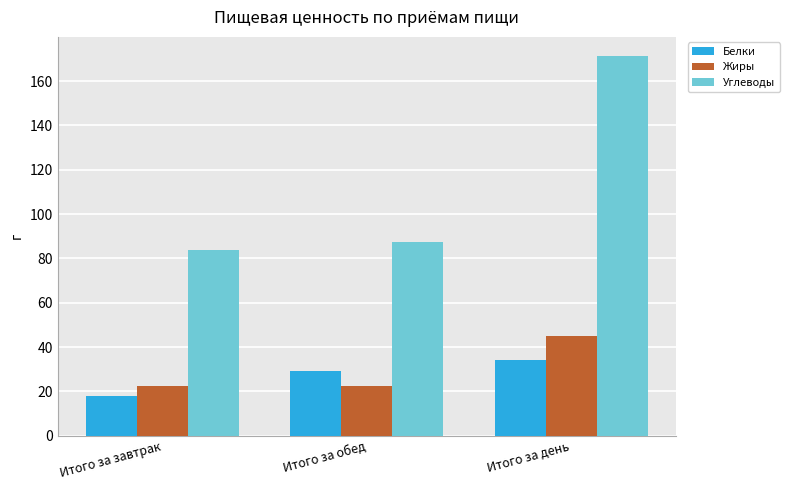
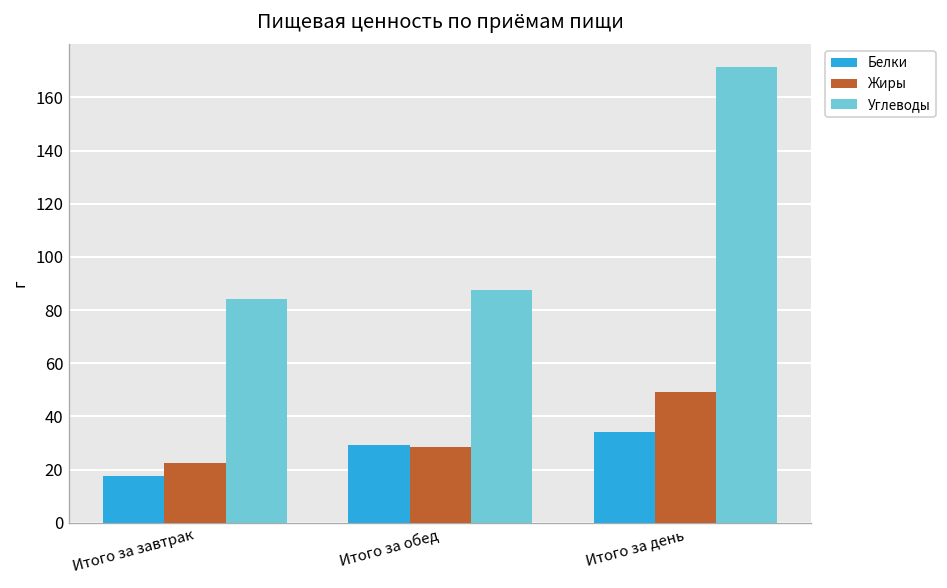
  {
    "Белки": {
      "Итого за завтрак": 18,
      "Итого за обед": 29,
      "Итого за день": 34
    },
    "Жиры": {
      "Итого за завтрак": 23,
-     "Итого за обед": 23,
-     "Итого за день": 45
+     "Итого за обед": 29,
+     "Итого за день": 49
    },
    "Углеводы": {
      "Итого за завтрак": 84,
      "Итого за обед": 87,
      "Итого за день": 171
    }
  }
